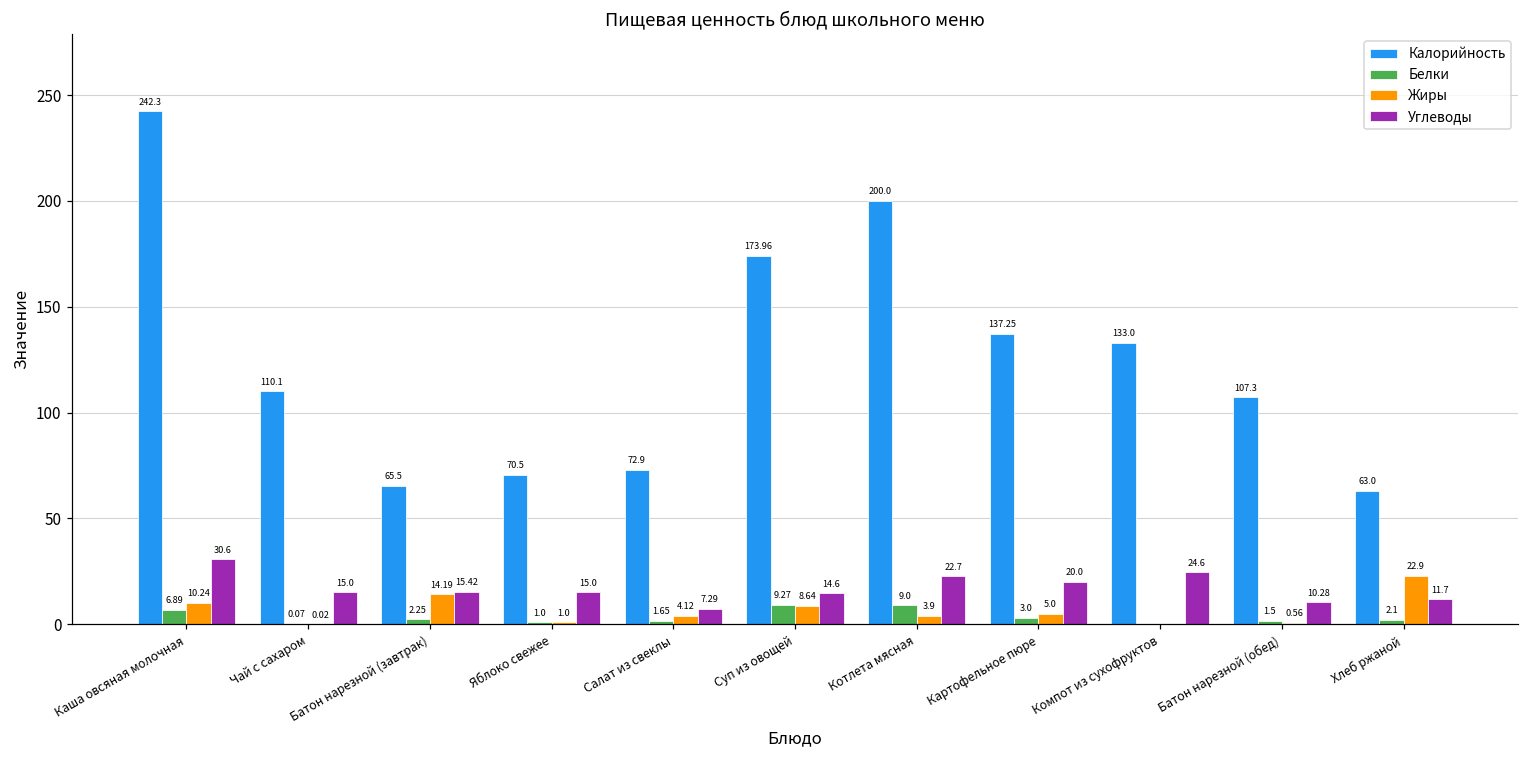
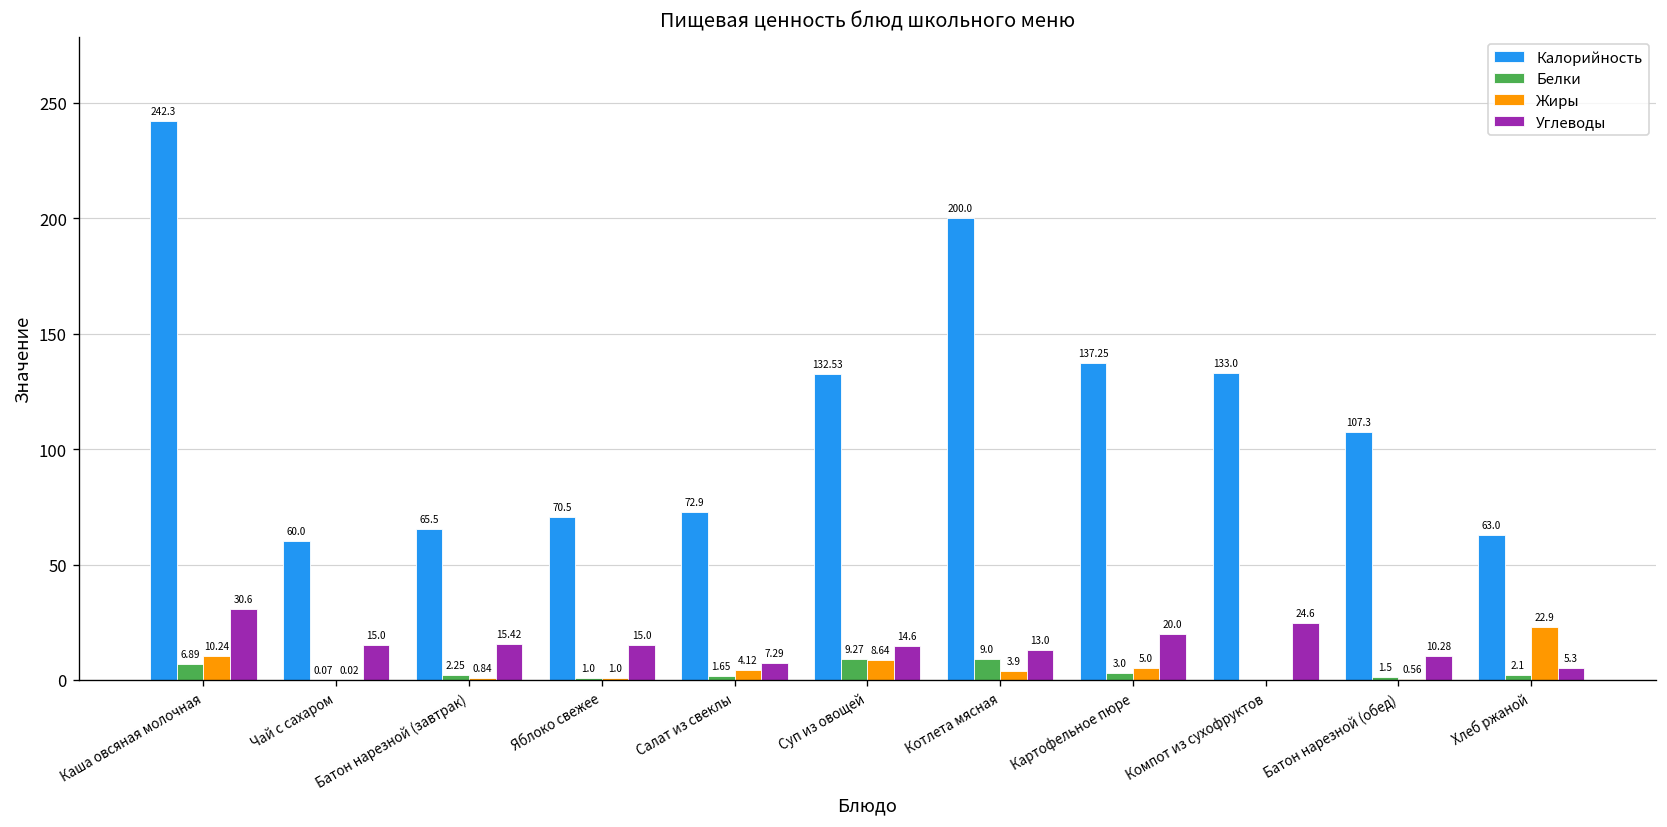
  {
    "Калорийность": {
      "Каша овсяная молочная": 242.3,
-     "Чай с сахаром": 110.1,
+     "Чай с сахаром": 60.0,
      "Батон нарезной (завтрак)": 65.5,
      "Яблоко свежее": 70.5,
      "Салат из свеклы": 72.9,
-     "Суп из овощей": 173.96,
+     "Суп из овощей": 132.53,
      "Котлета мясная": 200.0,
      "Картофельное пюре": 137.25,
      "Компот из сухофруктов": 133.0,
      "Батон нарезной (обед)": 107.3,
      "Хлеб ржаной": 63.0
    },
    "Белки": {
      "Каша овсяная молочная": 6.89,
      "Чай с сахаром": 0.07,
      "Батон нарезной (завтрак)": 2.25,
      "Яблоко свежее": 1.0,
      "Салат из свеклы": 1.65,
      "Суп из овощей": 9.27,
      "Котлета мясная": 9.0,
      "Картофельное пюре": 3.0,
      "Батон нарезной (обед)": 1.5,
      "Хлеб ржаной": 2.1
    },
    "Жиры": {
      "Каша овсяная молочная": 10.24,
      "Чай с сахаром": 0.02,
-     "Батон нарезной (завтрак)": 14.19,
+     "Батон нарезной (завтрак)": 0.84,
      "Яблоко свежее": 1.0,
      "Салат из свеклы": 4.12,
      "Суп из овощей": 8.64,
      "Котлета мясная": 3.9,
      "Картофельное пюре": 5.0,
      "Батон нарезной (обед)": 0.56,
      "Хлеб ржаной": 22.9
    },
    "Углеводы": {
      "Каша овсяная молочная": 30.6,
      "Чай с сахаром": 15.0,
      "Батон нарезной (завтрак)": 15.42,
      "Яблоко свежее": 15.0,
      "Салат из свеклы": 7.29,
      "Суп из овощей": 14.6,
-     "Котлета мясная": 22.7,
+     "Котлета мясная": 13.0,
      "Картофельное пюре": 20.0,
      "Компот из сухофруктов": 24.6,
      "Батон нарезной (обед)": 10.28,
-     "Хлеб ржаной": 11.7
+     "Хлеб ржаной": 5.3
    }
  }
